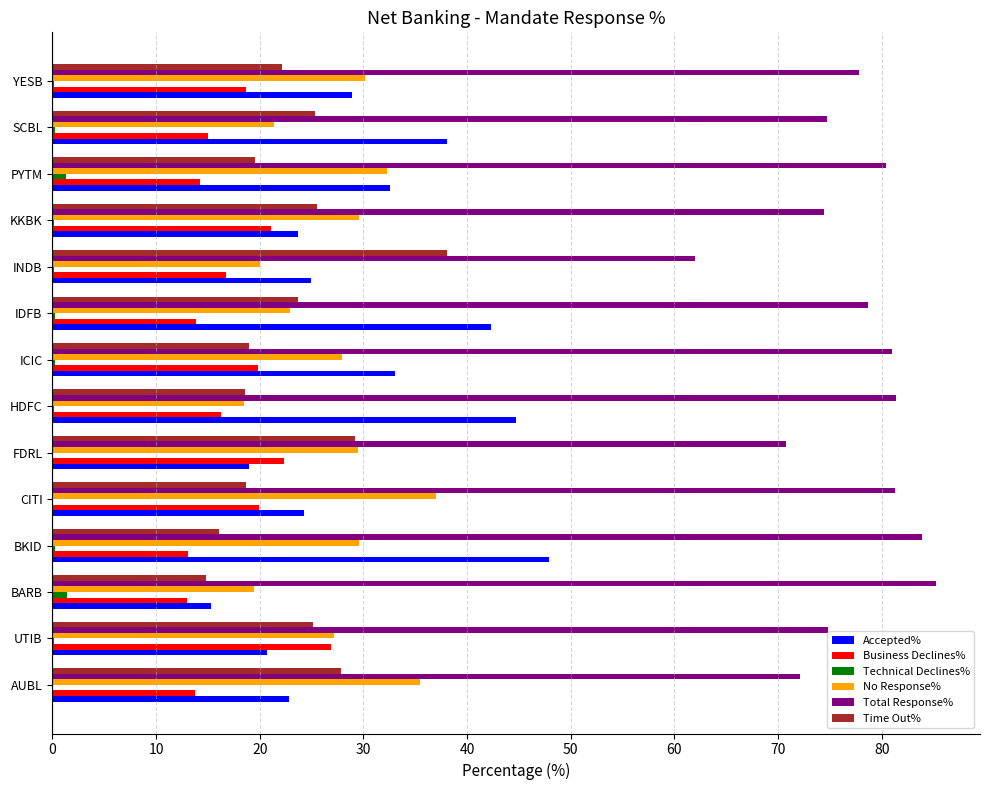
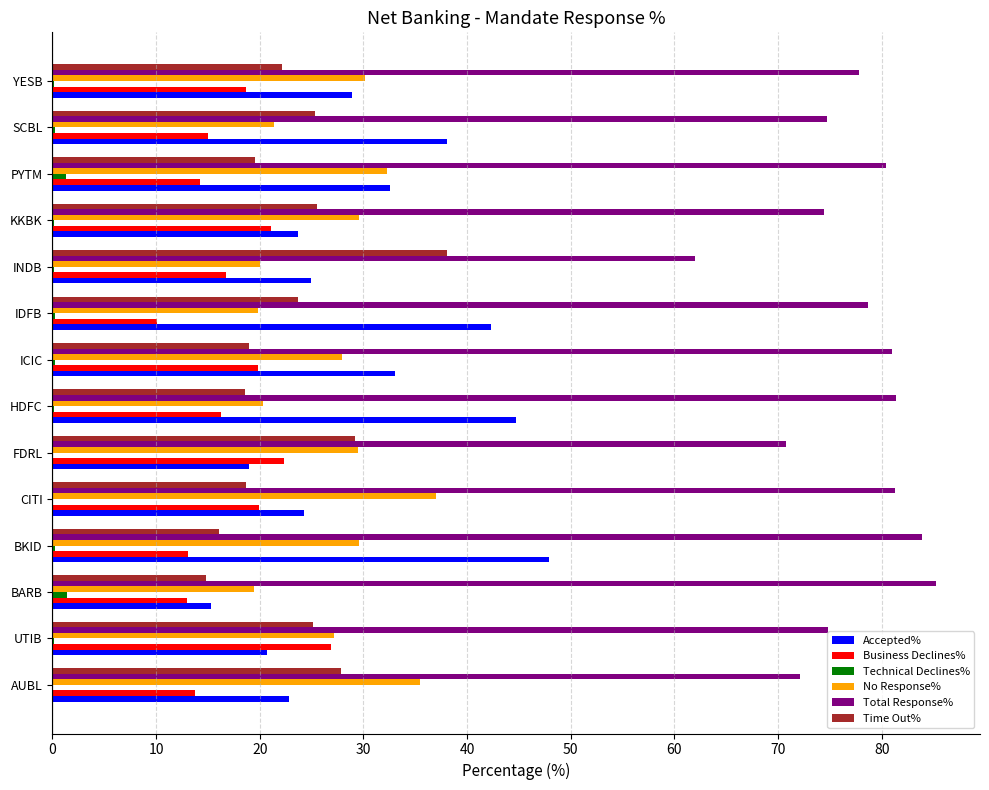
  {
    "Accepted%": {
      "YESB": 28.9,
      "SCBL": 38.1,
      "PYTM": 32.6,
      "KKBK": 23.7,
      "INDB": 25.0,
      "IDFB": 42.3,
      "ICIC": 33.0,
      "HDFC": 44.7,
      "FDRL": 18.9,
      "CITI": 24.3,
      "BKID": 47.9,
      "BARB": 15.3,
      "UTIB": 20.7,
      "AUBL": 22.8
    },
    "Business Declines%": {
      "YESB": 18.7,
      "SCBL": 15.1,
      "PYTM": 14.2,
      "KKBK": 21.1,
      "INDB": 16.7,
-     "IDFB": 13.9,
+     "IDFB": 10.1,
      "ICIC": 19.8,
      "HDFC": 16.2,
      "FDRL": 22.3,
      "CITI": 19.9,
      "BKID": 13.1,
      "BARB": 13.0,
      "UTIB": 26.9,
      "AUBL": 13.7
    },
    "Technical Declines%": {
      "PYTM": 1.3,
      "BARB": 1.4
    },
    "No Response%": {
      "YESB": 30.1,
      "SCBL": 21.4,
      "PYTM": 32.3,
      "KKBK": 29.6,
      "INDB": 20.1,
-     "IDFB": 22.9,
+     "IDFB": 19.9,
      "ICIC": 28.0,
-     "HDFC": 18.5,
+     "HDFC": 20.3,
      "FDRL": 29.5,
      "CITI": 37.0,
      "BKID": 29.6,
      "BARB": 19.4,
      "UTIB": 27.1,
      "AUBL": 35.5
    },
    "Total Response%": {
      "YESB": 77.8,
      "SCBL": 74.7,
      "PYTM": 80.4,
      "KKBK": 74.5,
      "INDB": 62.0,
      "IDFB": 78.7,
      "ICIC": 81.0,
      "HDFC": 81.4,
      "FDRL": 70.8,
      "CITI": 81.3,
      "BKID": 83.9,
      "BARB": 85.2,
      "UTIB": 74.8,
      "AUBL": 72.1
    },
    "Time Out%": {
      "YESB": 22.2,
      "SCBL": 25.3,
      "PYTM": 19.6,
      "KKBK": 25.5,
      "INDB": 38.0,
      "IDFB": 23.7,
      "ICIC": 19.0,
      "HDFC": 18.6,
      "FDRL": 29.2,
      "CITI": 18.7,
      "BKID": 16.1,
      "BARB": 14.8,
      "UTIB": 25.2,
      "AUBL": 27.9
    }
  }
